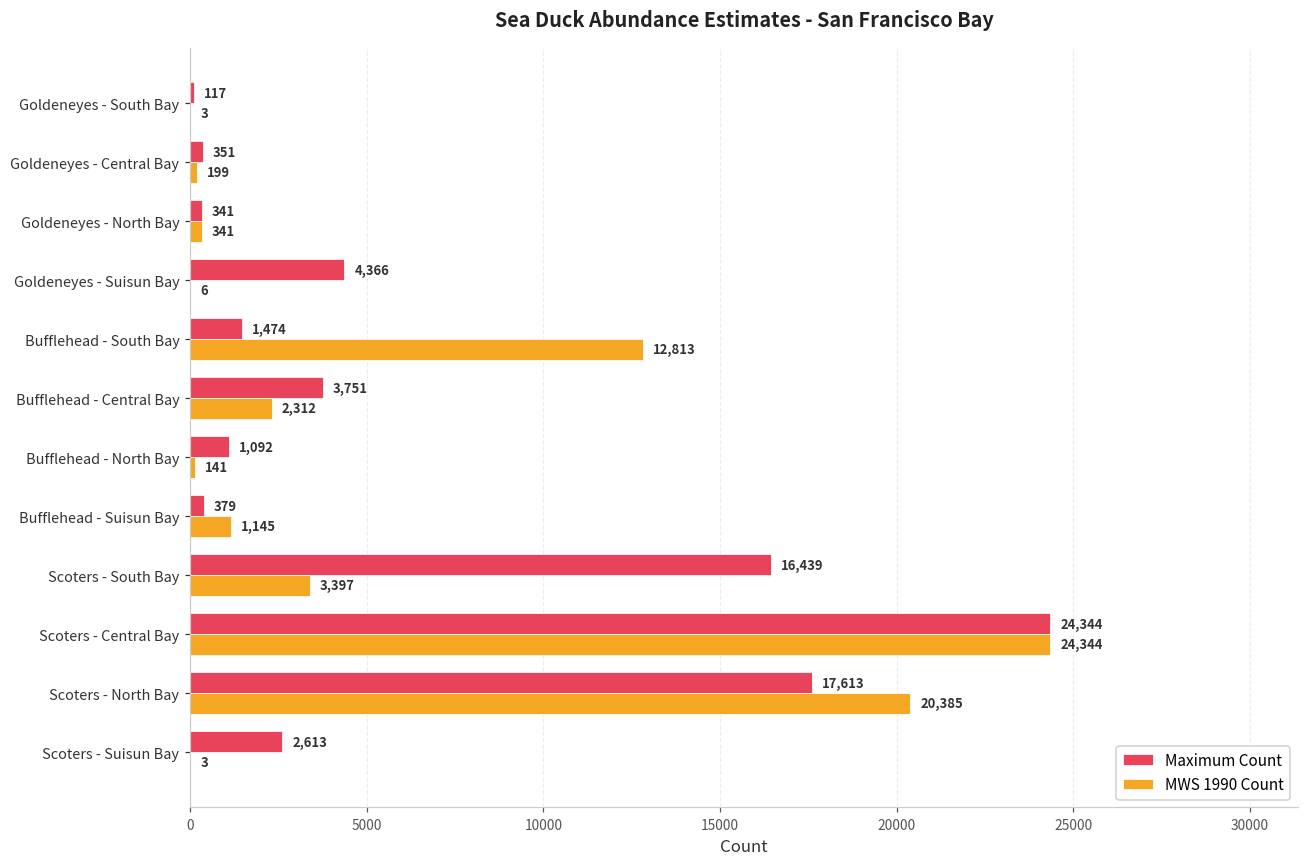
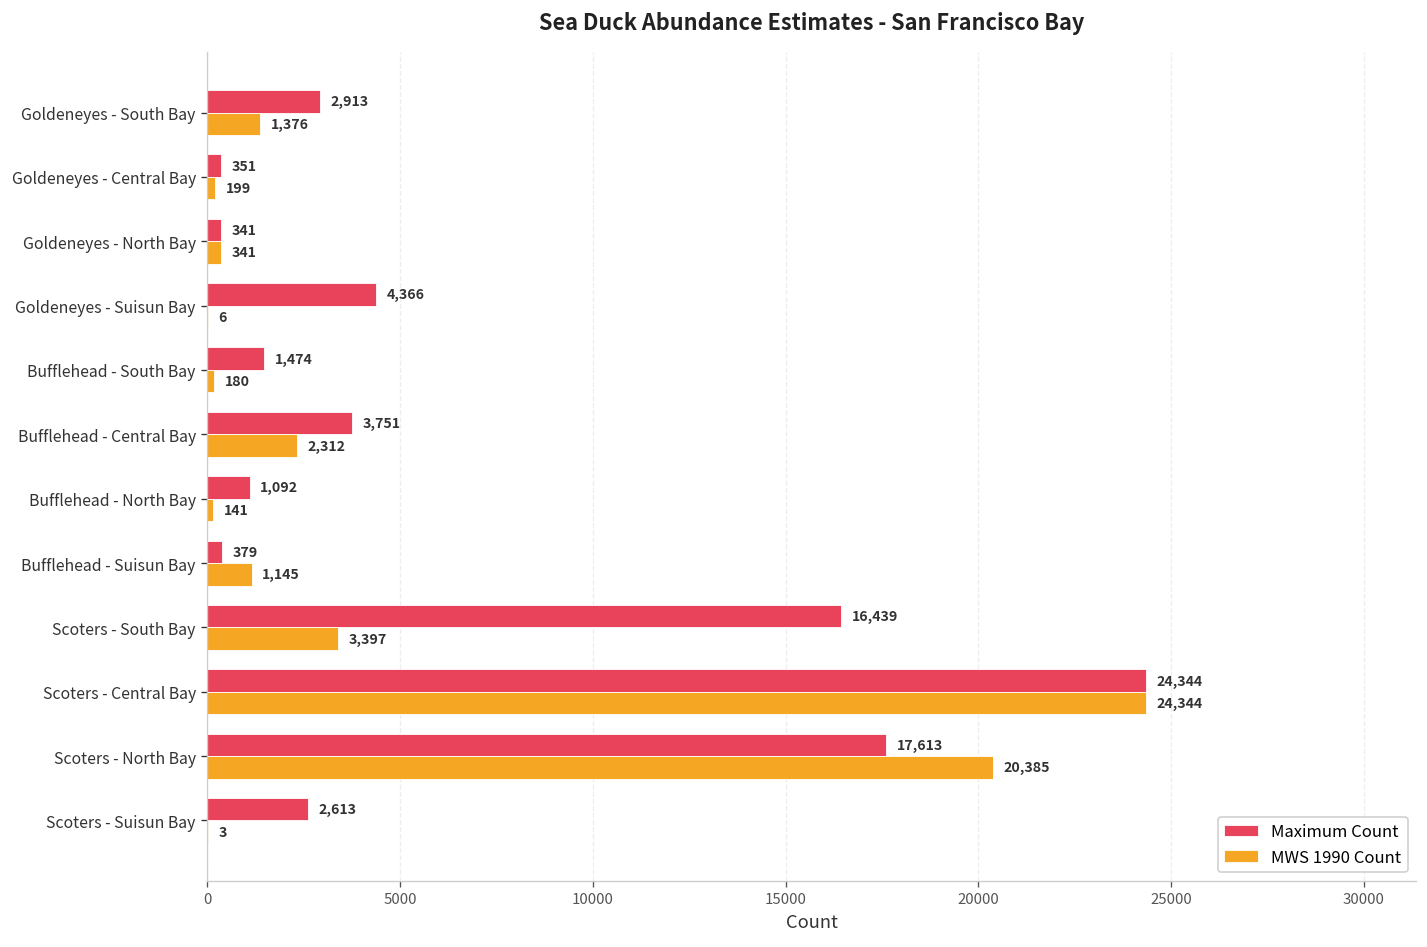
  {
    "Maximum Count": {
-     "Goldeneyes - South Bay": "117",
+     "Goldeneyes - South Bay": "2,913",
      "Goldeneyes - Central Bay": "351",
      "Goldeneyes - North Bay": "341",
      "Goldeneyes - Suisun Bay": "4,366",
      "Bufflehead - South Bay": "1,474",
      "Bufflehead - Central Bay": "3,751",
      "Bufflehead - North Bay": "1,092",
      "Bufflehead - Suisun Bay": "379",
      "Scoters - South Bay": "16,439",
      "Scoters - Central Bay": "24,344",
      "Scoters - North Bay": "17,613",
      "Scoters - Suisun Bay": "2,613"
    },
    "MWS 1990 Count": {
-     "Goldeneyes - South Bay": "3",
+     "Goldeneyes - South Bay": "1,376",
      "Goldeneyes - Central Bay": "199",
      "Goldeneyes - North Bay": "341",
      "Goldeneyes - Suisun Bay": "6",
-     "Bufflehead - South Bay": "12,813",
+     "Bufflehead - South Bay": "180",
      "Bufflehead - Central Bay": "2,312",
      "Bufflehead - North Bay": "141",
      "Bufflehead - Suisun Bay": "1,145",
      "Scoters - South Bay": "3,397",
      "Scoters - Central Bay": "24,344",
      "Scoters - North Bay": "20,385",
      "Scoters - Suisun Bay": "3"
    }
  }
